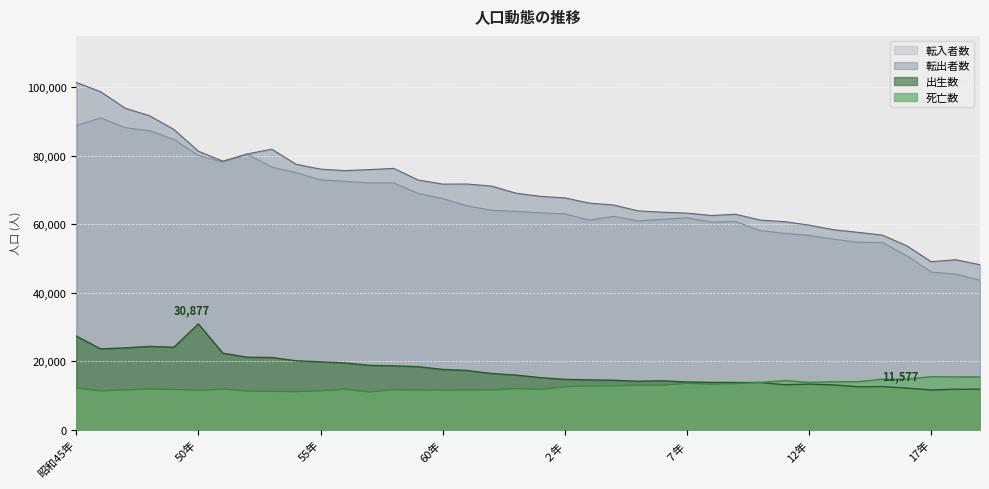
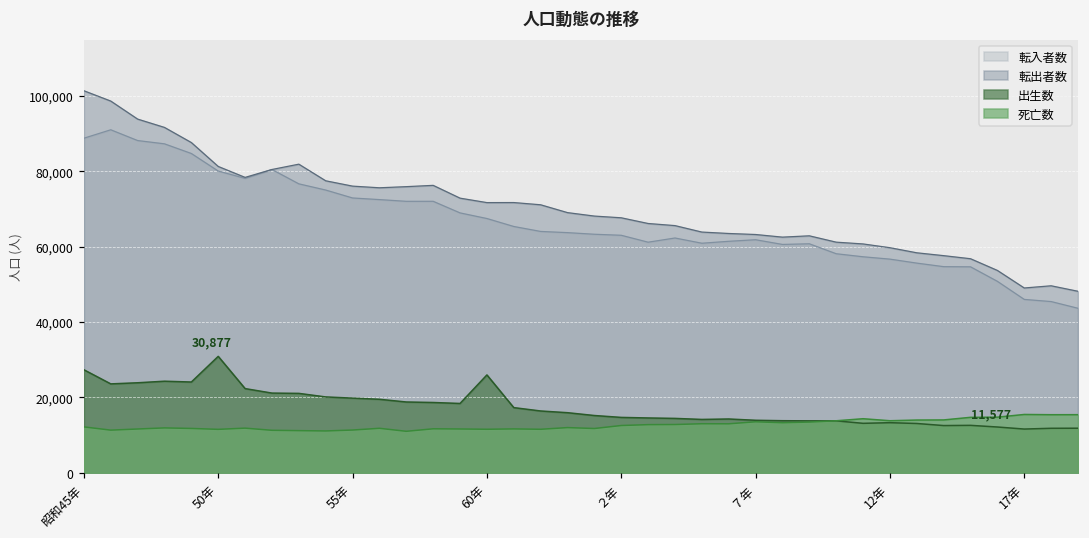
  {
    "出生数": {
      "昭和45年": "27,000",
      "55年": "20,000",
-     "60年": "18,000",
+     "60年": "26,000",
      "２年": "15,000"
    }
  }
